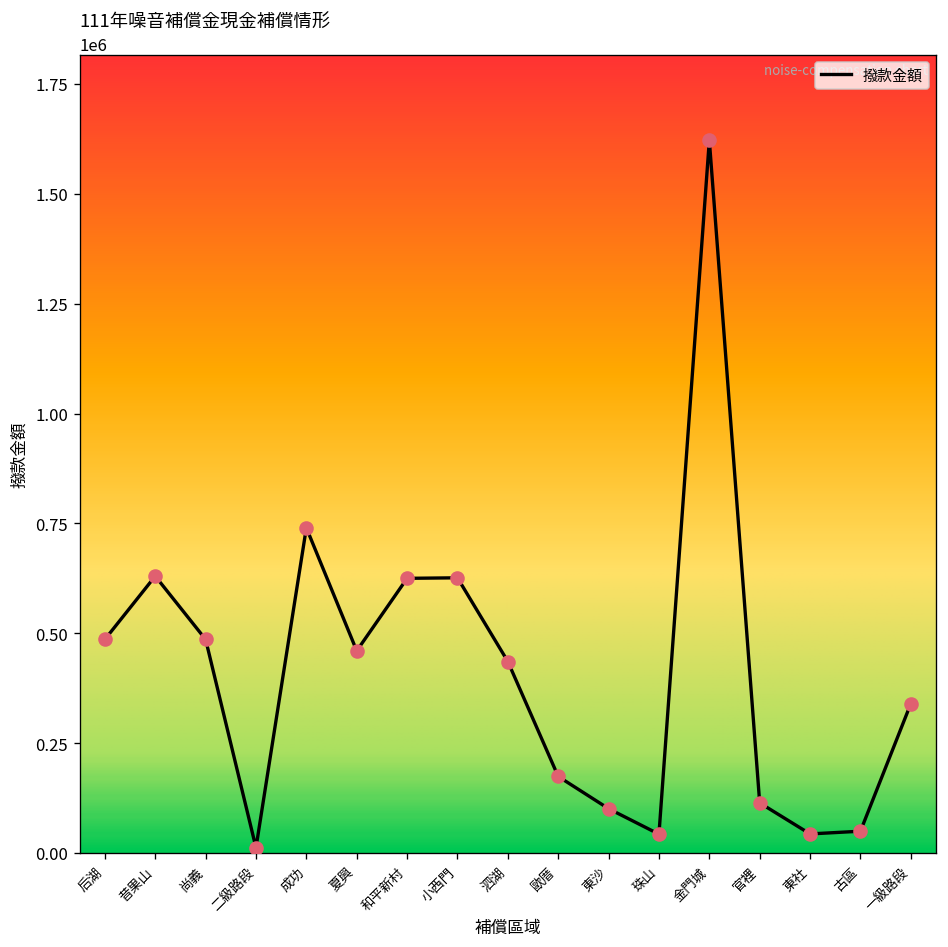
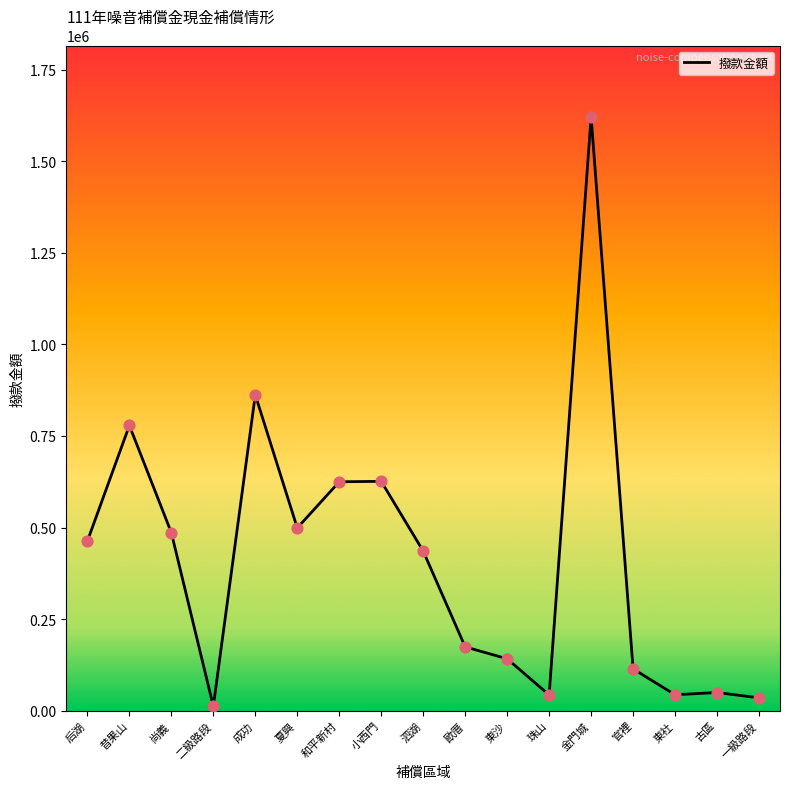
  {
-   "后湖": 490000,
-   "昔果山": 630000,
+   "后湖": 460000,
+   "昔果山": 780000,
    "尚義": 490000,
    "二級路段": 10000,
-   "成功": 740000,
-   "夏興": 460000,
+   "成功": 860000,
+   "夏興": 500000,
    "和平新村": 630000,
    "小西門": 630000,
    "泗湖": 440000,
    "歐厝": 170000,
-   "東沙": 100000,
+   "東沙": 140000,
    "珠山": 40000,
    "金門城": 1620000,
    "官裡": 110000,
    "東社": 40000,
    "古區": 50000,
-   "一級路段": 340000
+   "一級路段": 40000
  }
